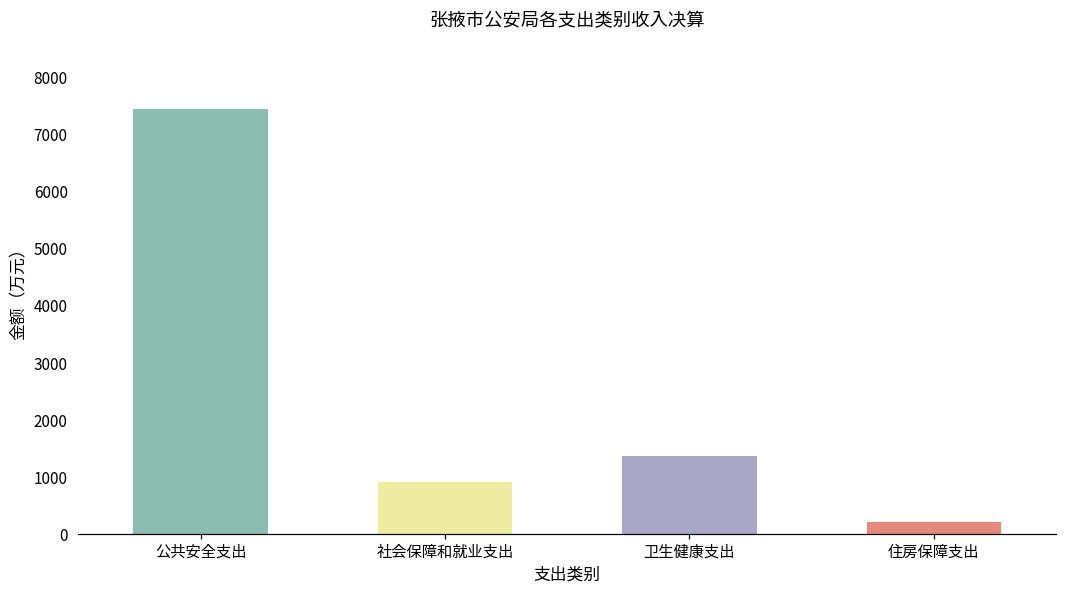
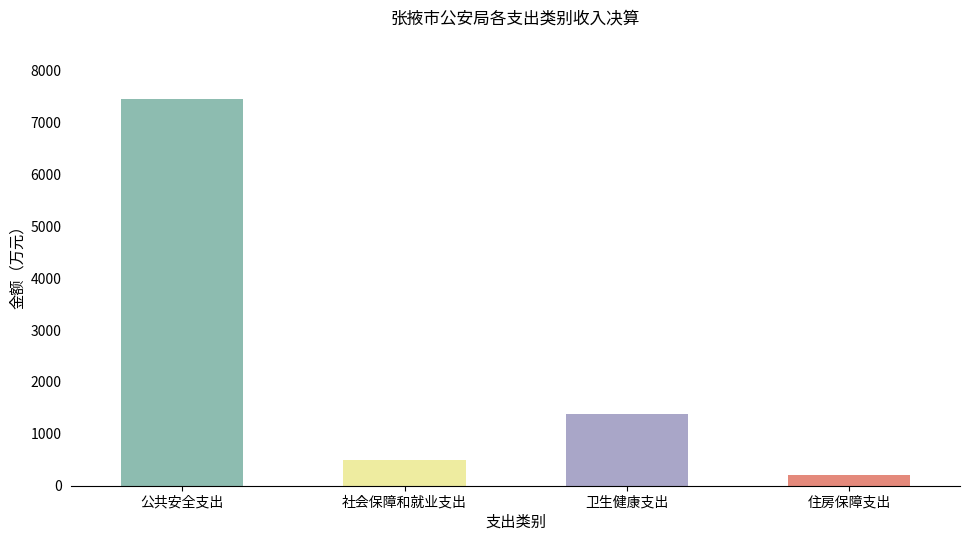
  {
    "公共安全支出": 7500,
-   "社会保障和就业支出": 900,
+   "社会保障和就业支出": 500,
    "卫生健康支出": 1400,
    "住房保障支出": 200
  }
